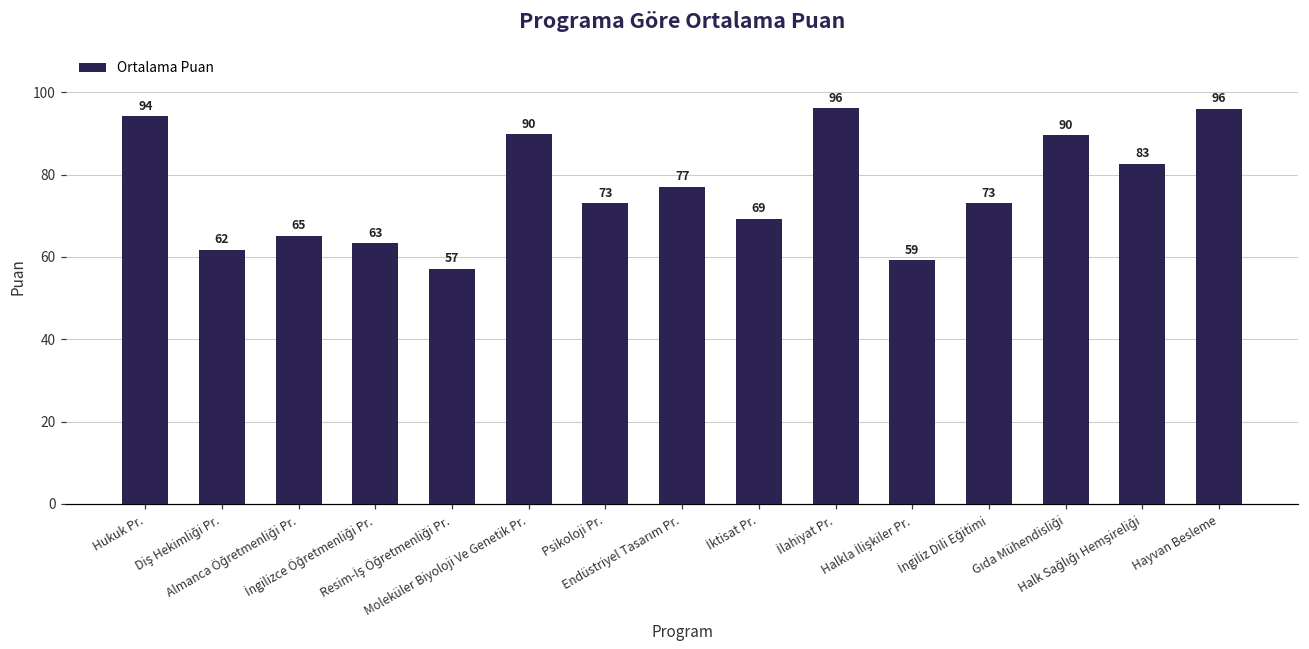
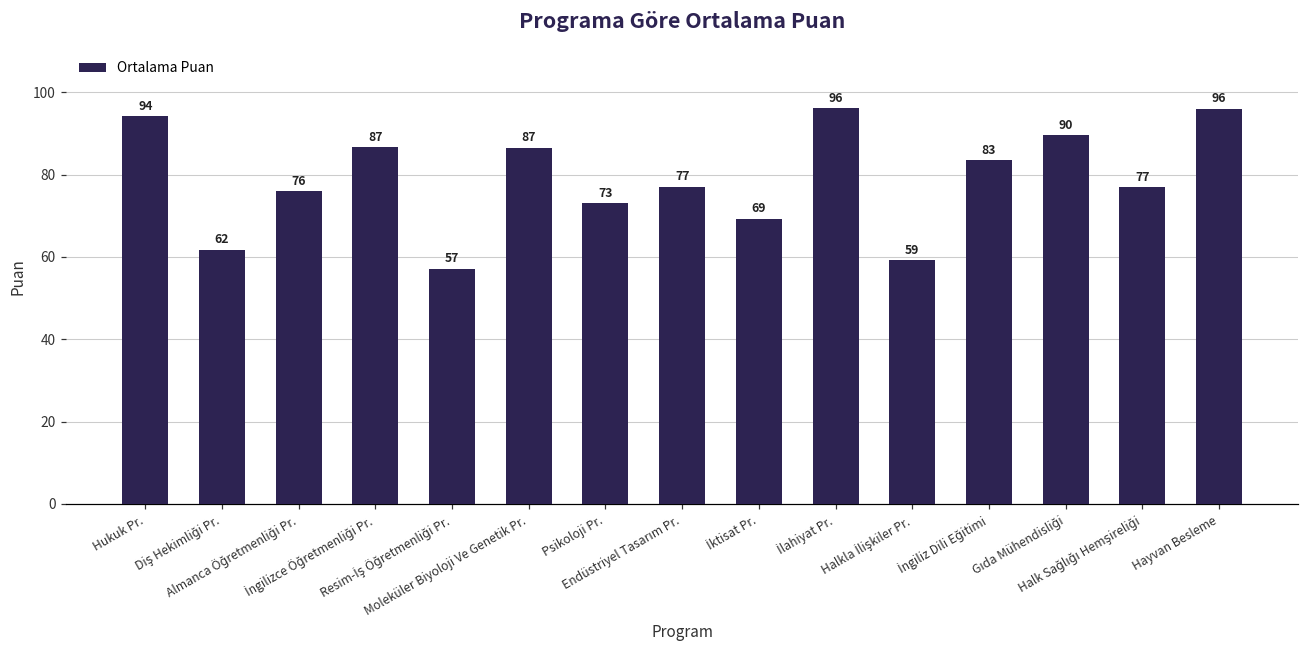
  {
    "Hukuk Pr.": 94,
    "Diş Hekimliği Pr.": 62,
-   "Almanca Öğretmenliği Pr.": 65,
-   "İngilizce Öğretmenliği Pr.": 63,
+   "Almanca Öğretmenliği Pr.": 76,
+   "İngilizce Öğretmenliği Pr.": 87,
    "Resim-İş Öğretmenliği Pr.": 57,
-   "Moleküler Biyoloji Ve Genetik Pr.": 90,
+   "Moleküler Biyoloji Ve Genetik Pr.": 87,
    "Psikoloji Pr.": 73,
    "Endüstriyel Tasarım Pr.": 77,
    "İktisat Pr.": 69,
    "İlahiyat Pr.": 96,
    "Halkla İlişkiler Pr.": 59,
-   "İngiliz Dili Eğitimi": 73,
+   "İngiliz Dili Eğitimi": 83,
    "Gıda Mühendisliği": 90,
-   "Halk Sağlığı Hemşireliği": 83,
+   "Halk Sağlığı Hemşireliği": 77,
    "Hayvan Besleme": 96
  }
